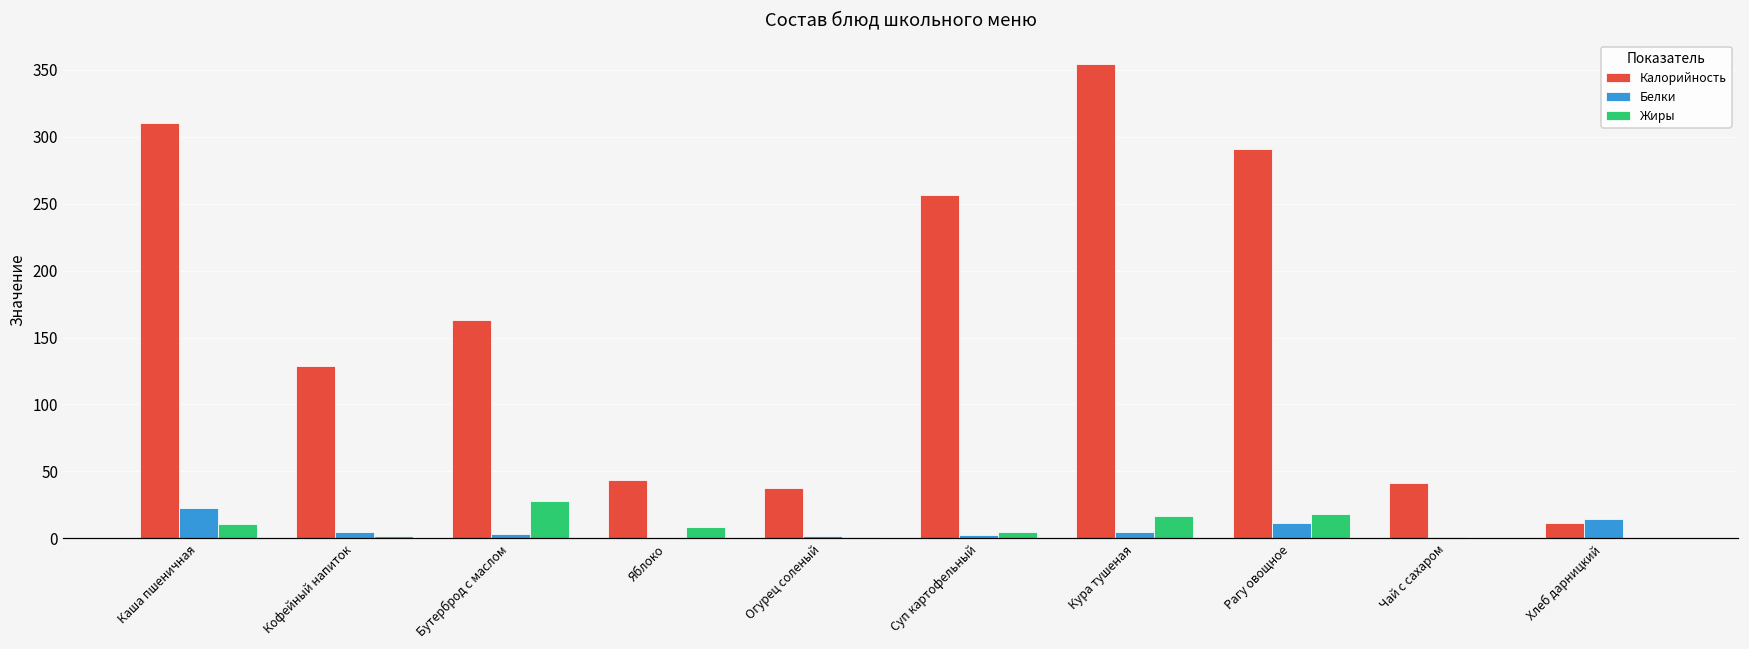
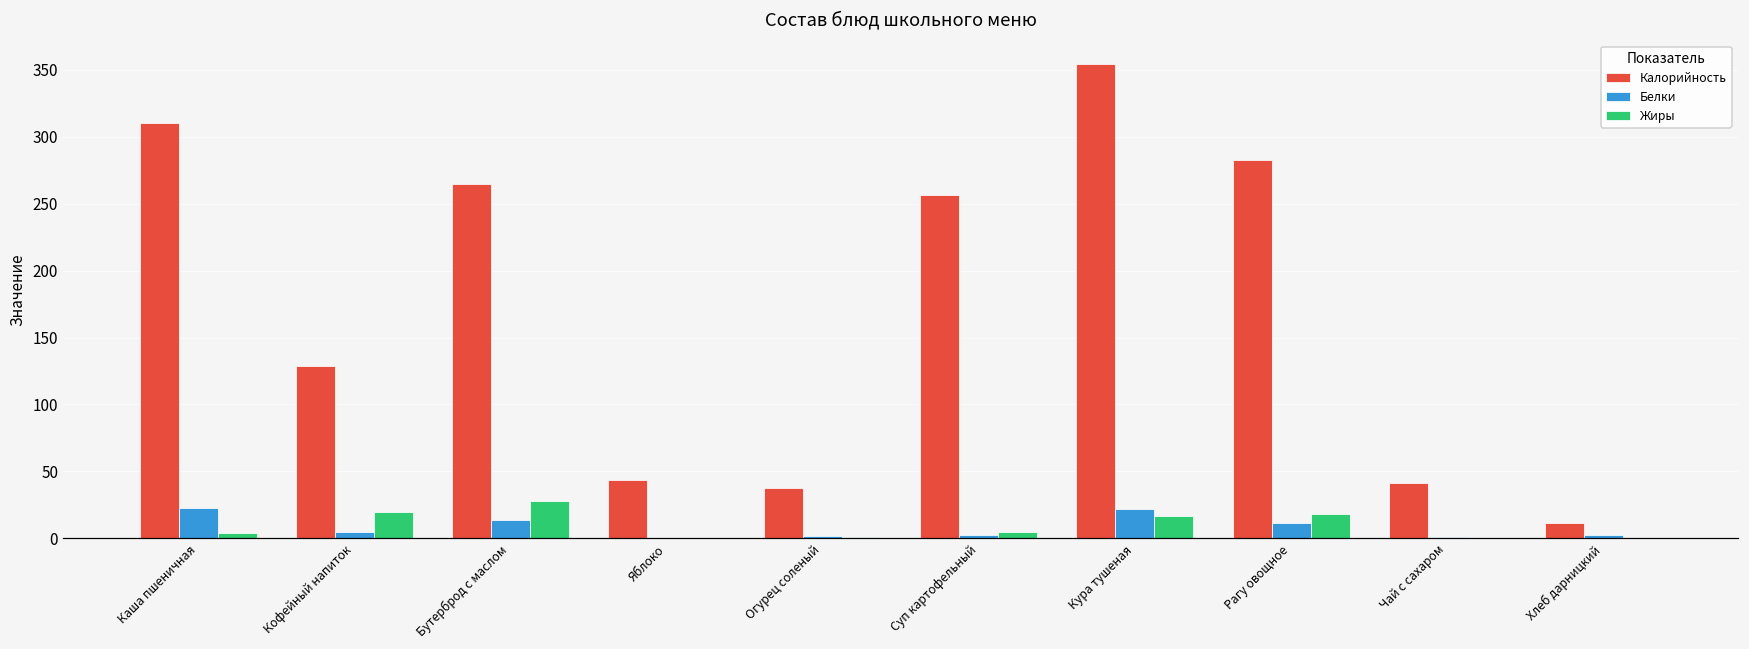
  {
    "Калорийность": {
      "Каша пшеничная": 310,
      "Кофейный напиток": 128,
-     "Бутерброд с маслом": 163,
+     "Бутерброд с маслом": 265,
      "Яблоко": 43,
      "Огурец соленый": 38,
      "Суп картофельный": 257,
      "Кура тушеная": 354,
-     "Рагу овощное": 291,
+     "Рагу овощное": 283,
      "Чай с сахаром": 41,
      "Хлеб дарницкий": 11
    },
    "Белки": {
      "Каша пшеничная": 23,
      "Кофейный напиток": 5,
-     "Бутерброд с маслом": 3,
+     "Бутерброд с маслом": 13,
      "Суп картофельный": 3,
-     "Кура тушеная": 5,
+     "Кура тушеная": 22,
      "Рагу овощное": 11,
-     "Хлеб дарницкий": 15
+     "Хлеб дарницкий": 2
    },
    "Жиры": {
-     "Каша пшеничная": 11,
-     "Кофейный напиток": 2,
+     "Каша пшеничная": 4,
+     "Кофейный напиток": 20,
      "Бутерброд с маслом": 28,
-     "Яблоко": 8,
+     "Яблоко": 0,
      "Суп картофельный": 5,
      "Кура тушеная": 17,
      "Рагу овощное": 18,
      "Чай с сахаром": 0,
      "Хлеб дарницкий": 0
    }
  }
